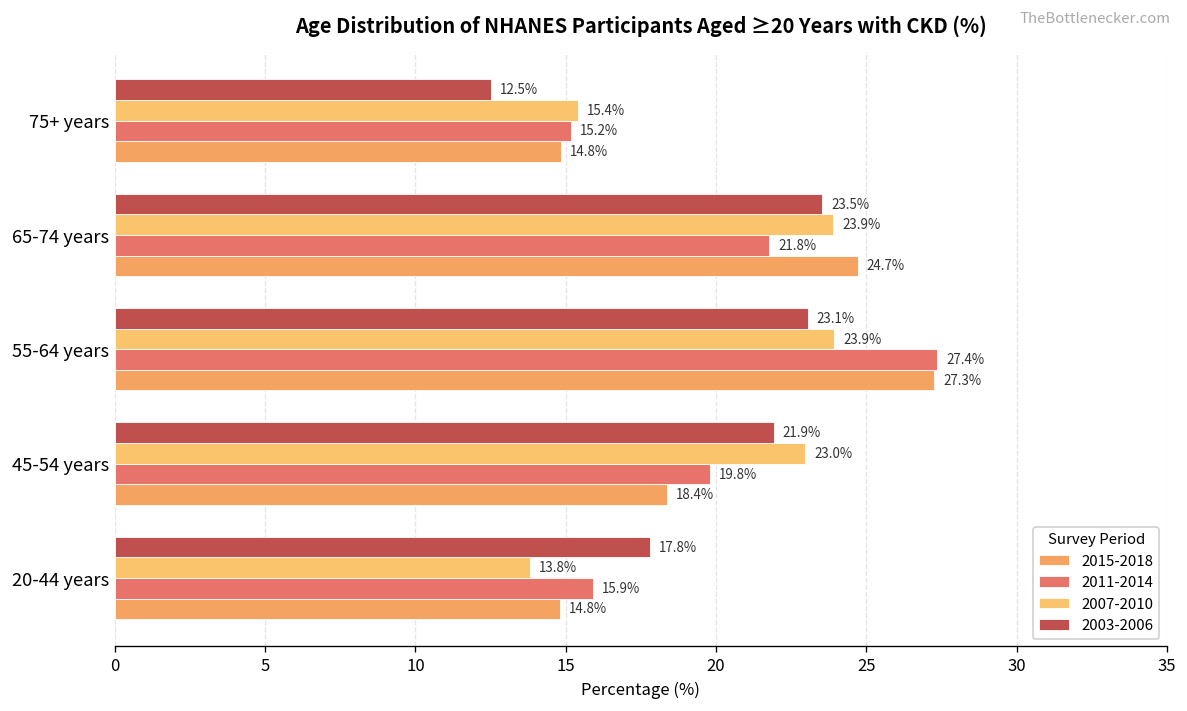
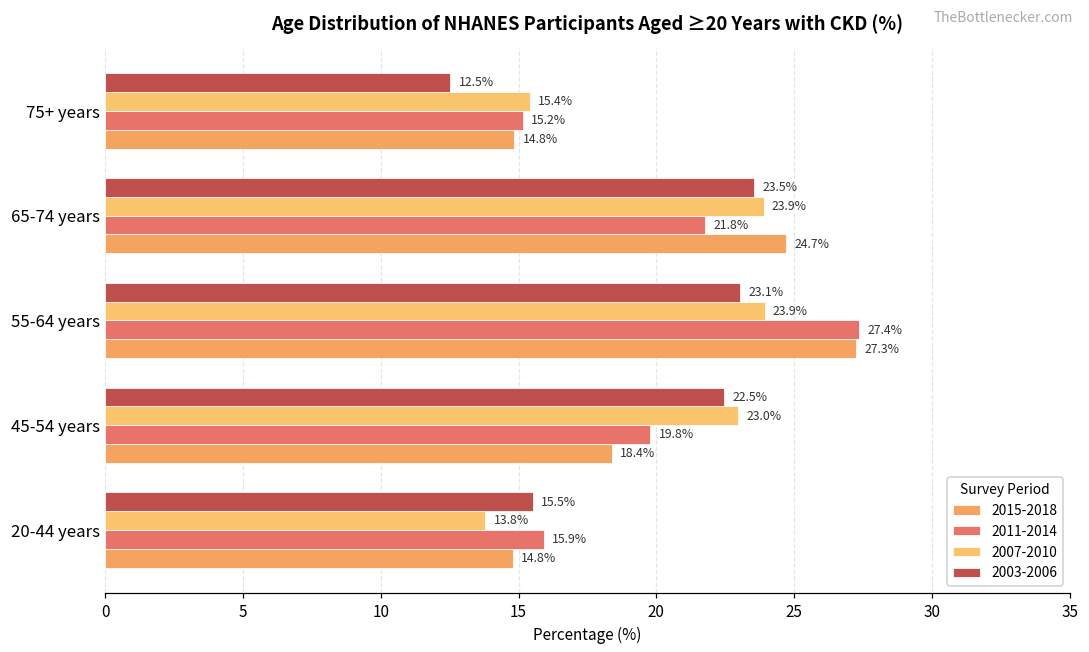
  {
    "2003-2006": {
      "75+ years": "12.5%",
      "65-74 years": "23.5%",
      "55-64 years": "23.1%",
-     "45-54 years": "21.9%",
-     "20-44 years": "17.8%"
+     "45-54 years": "22.5%",
+     "20-44 years": "15.5%"
    }
  }
